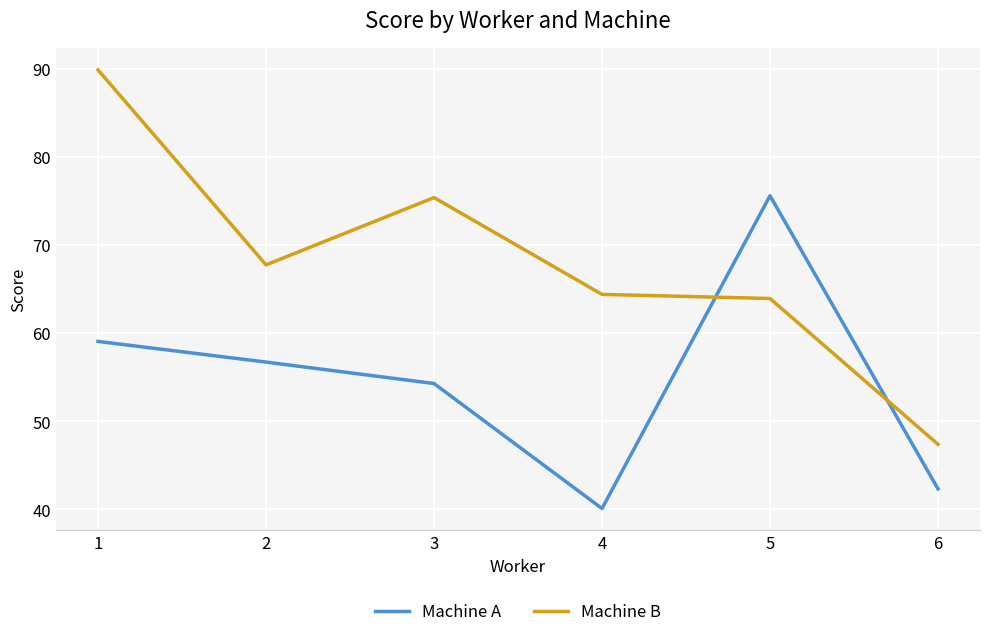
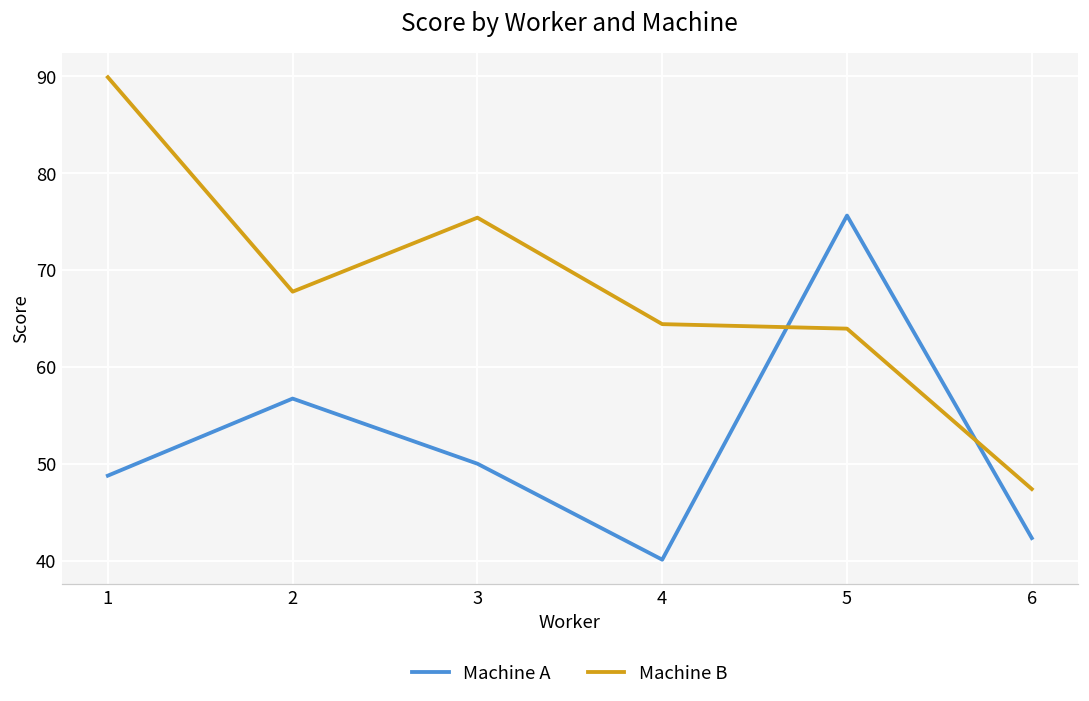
  {
    "Machine A": {
-     "1": 59,
+     "1": 49,
      "2": 57,
-     "3": 54,
+     "3": 50,
      "4": 40,
      "5": 76,
      "6": 42
    },
    "Machine B": {
      "1": 90,
      "2": 68,
      "3": 75,
      "4": 64,
      "5": 64,
      "6": 47
    }
  }
